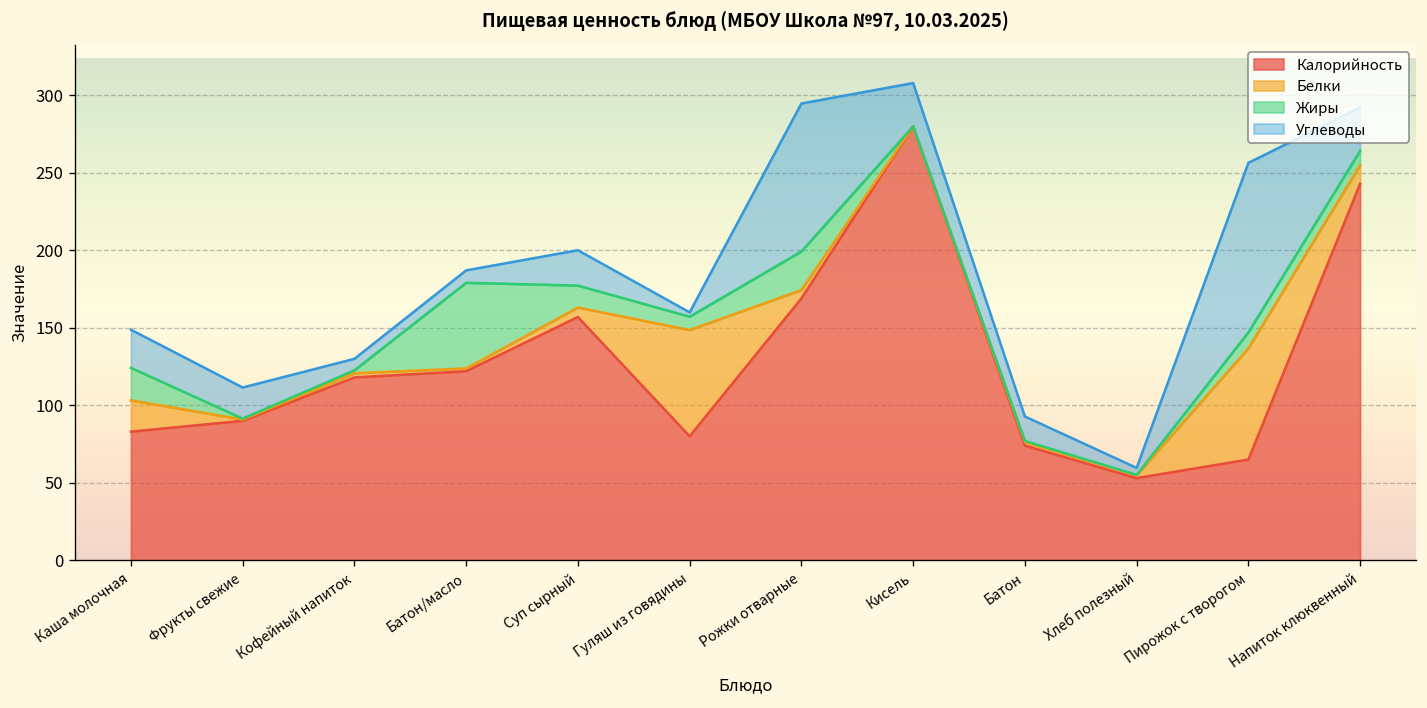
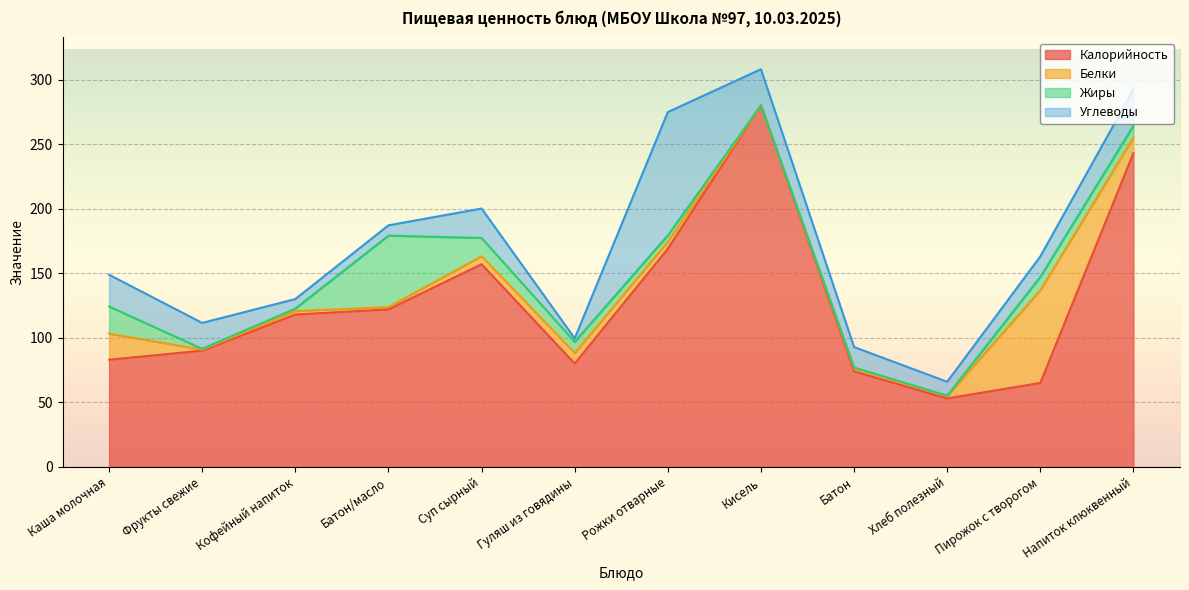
  {
    "Калорийность": {
      "Каша молочная": 83,
      "Кофейный напиток": 118,
      "Суп сырный": 157,
      "Гуляш из говядины": 80,
      "Рожки отварные": 169,
      "Батон": 74,
      "Пирожок с творогом": 65,
      "Напиток клюквенный": 243
    },
    "Белки": {
      "Каша молочная": 20,
      "Суп сырный": 6,
-     "Гуляш из говядины": 69,
+     "Гуляш из говядины": 8,
      "Рожки отварные": 5,
      "Пирожок с творогом": 72,
      "Напиток клюквенный": 12
    },
    "Жиры": {
      "Каша молочная": 21,
      "Батон/масло": 55,
      "Суп сырный": 14,
      "Гуляш из говядины": 9,
-     "Рожки отварные": 25,
+     "Рожки отварные": 5,
      "Пирожок с творогом": 10,
      "Напиток клюквенный": 9
    },
    "Углеводы": {
      "Каша молочная": 25,
      "Фрукты свежие": 20,
      "Кофейный напиток": 7,
      "Батон/масло": 8,
      "Суп сырный": 23,
      "Гуляш из говядины": 3,
      "Рожки отварные": 96,
      "Кисель": 28,
      "Батон": 16,
-     "Хлеб полезный": 5,
-     "Пирожок с творогом": 109
+     "Хлеб полезный": 11,
+     "Пирожок с творогом": 16
    }
  }
